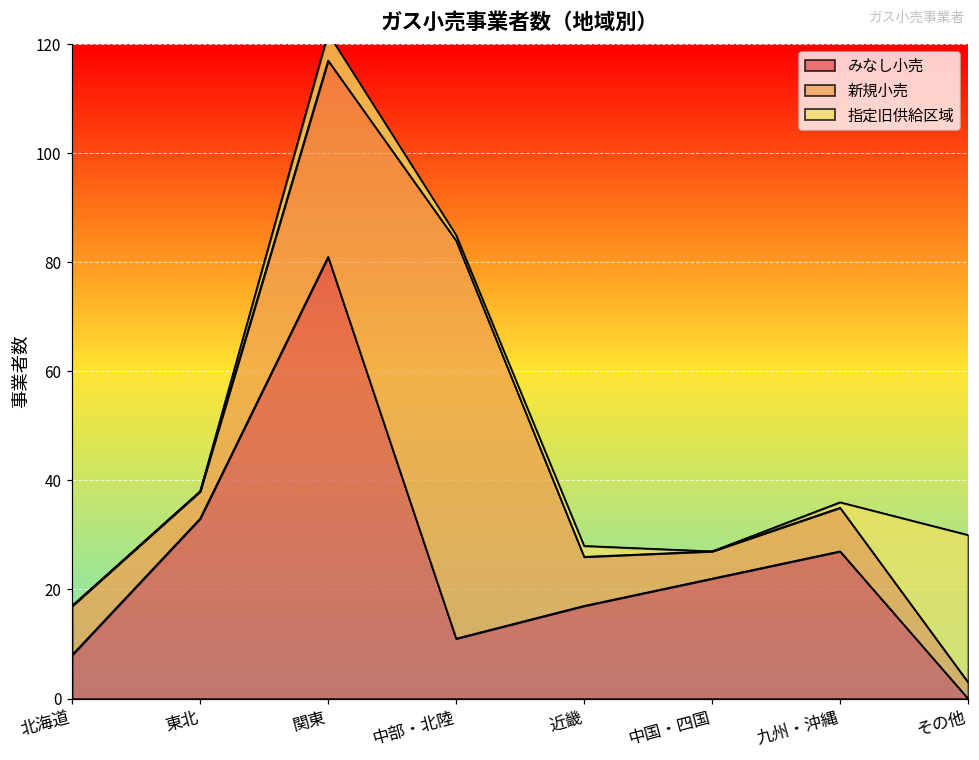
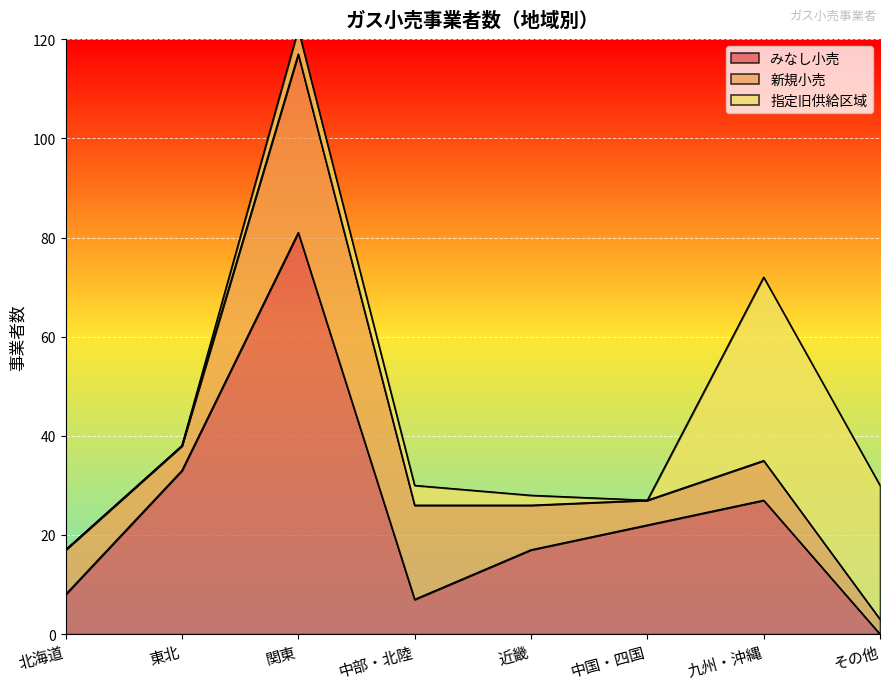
  {
    "みなし小売": {
      "北海道": 8,
      "東北": 33,
      "関東": 81,
-     "中部・北陸": 11,
+     "中部・北陸": 7,
      "近畿": 17,
      "中国・四国": 22,
      "九州・沖縄": 27,
      "その他": 0
    },
    "新規小売": {
      "関東": 36,
-     "中部・北陸": 73,
+     "中部・北陸": 19,
      "近畿": 9,
      "九州・沖縄": 8,
      "その他": 3
    },
    "指定旧供給区域": {
-     "中部・北陸": 1,
+     "中部・北陸": 4,
      "近畿": 2,
-     "九州・沖縄": 1,
+     "九州・沖縄": 37,
      "その他": 27
    }
  }
